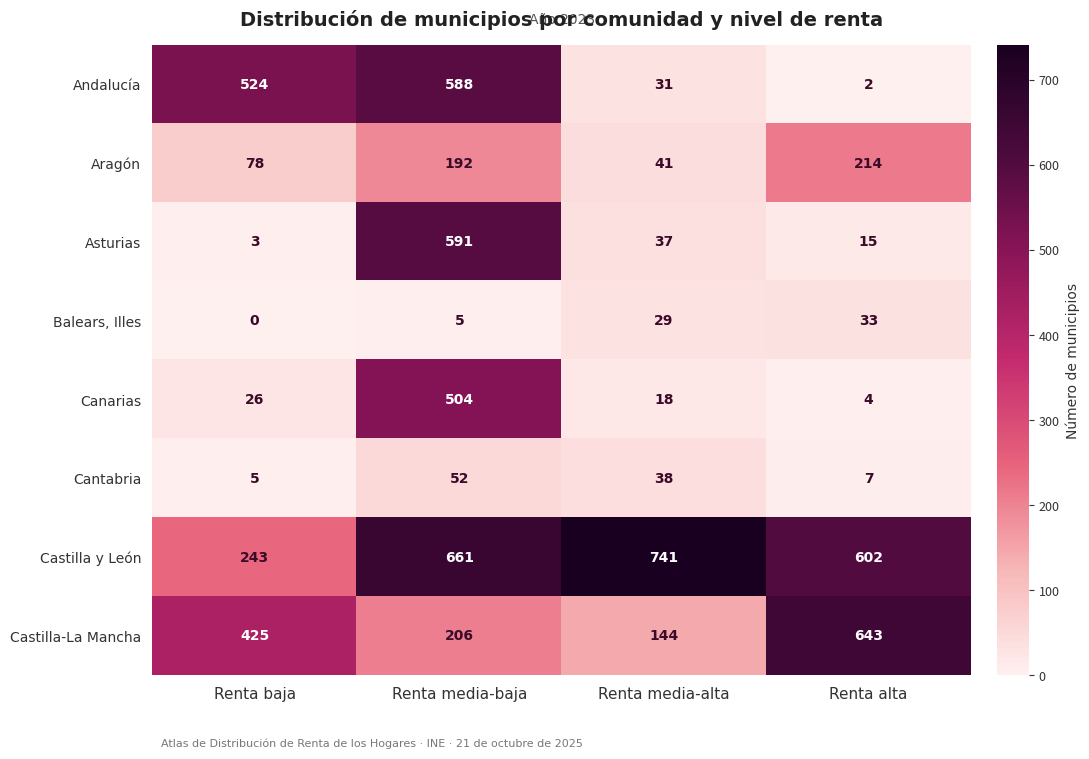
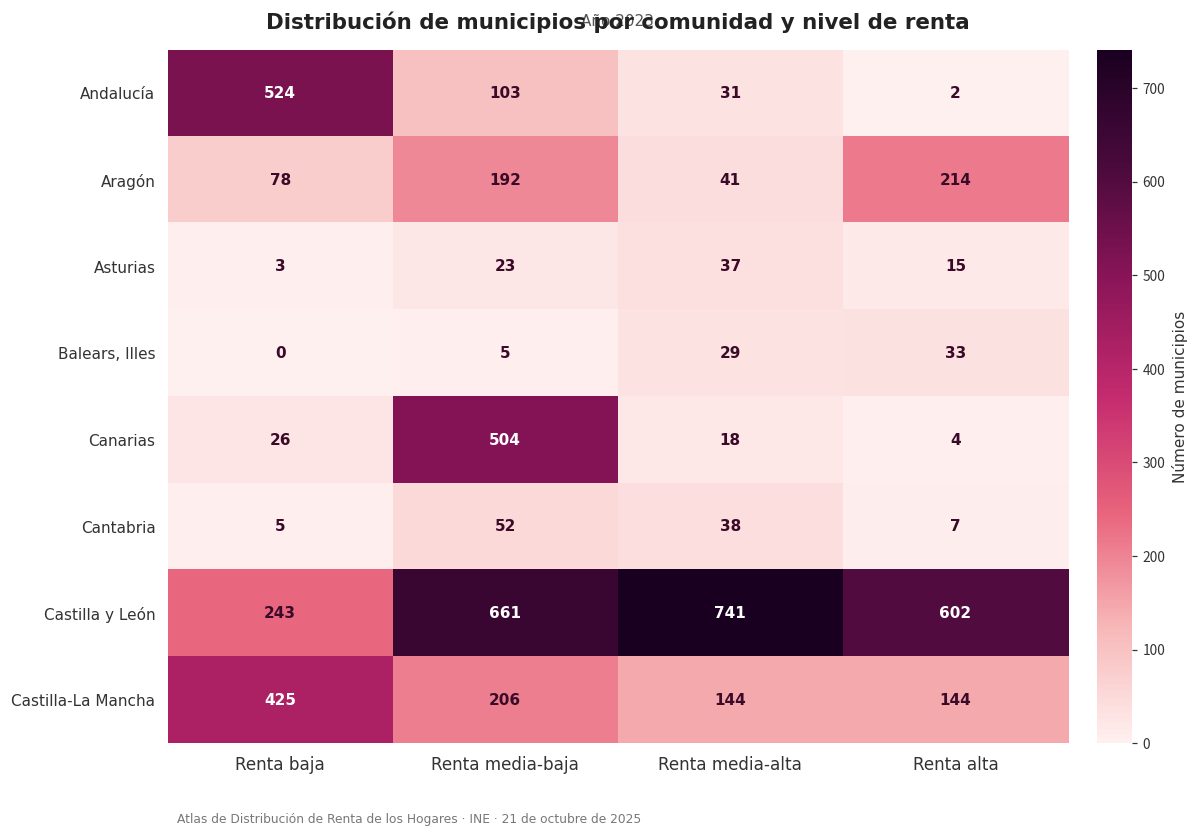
  {
    "Andalucía": {
      "Renta baja": 524,
-     "Renta media-baja": 588,
+     "Renta media-baja": 103,
      "Renta media-alta": 31,
      "Renta alta": 2
    },
    "Aragón": {
      "Renta baja": 78,
      "Renta media-baja": 192,
      "Renta media-alta": 41,
      "Renta alta": 214
    },
    "Asturias": {
      "Renta baja": 3,
-     "Renta media-baja": 591,
+     "Renta media-baja": 23,
      "Renta media-alta": 37,
      "Renta alta": 15
    },
    "Balears, Illes": {
      "Renta baja": 0,
      "Renta media-baja": 5,
      "Renta media-alta": 29,
      "Renta alta": 33
    },
    "Canarias": {
      "Renta baja": 26,
      "Renta media-baja": 504,
      "Renta media-alta": 18,
      "Renta alta": 4
    },
    "Cantabria": {
      "Renta baja": 5,
      "Renta media-baja": 52,
      "Renta media-alta": 38,
      "Renta alta": 7
    },
    "Castilla y León": {
      "Renta baja": 243,
      "Renta media-baja": 661,
      "Renta media-alta": 741,
      "Renta alta": 602
    },
    "Castilla-La Mancha": {
      "Renta baja": 425,
      "Renta media-baja": 206,
      "Renta media-alta": 144,
-     "Renta alta": 643
+     "Renta alta": 144
    }
  }
